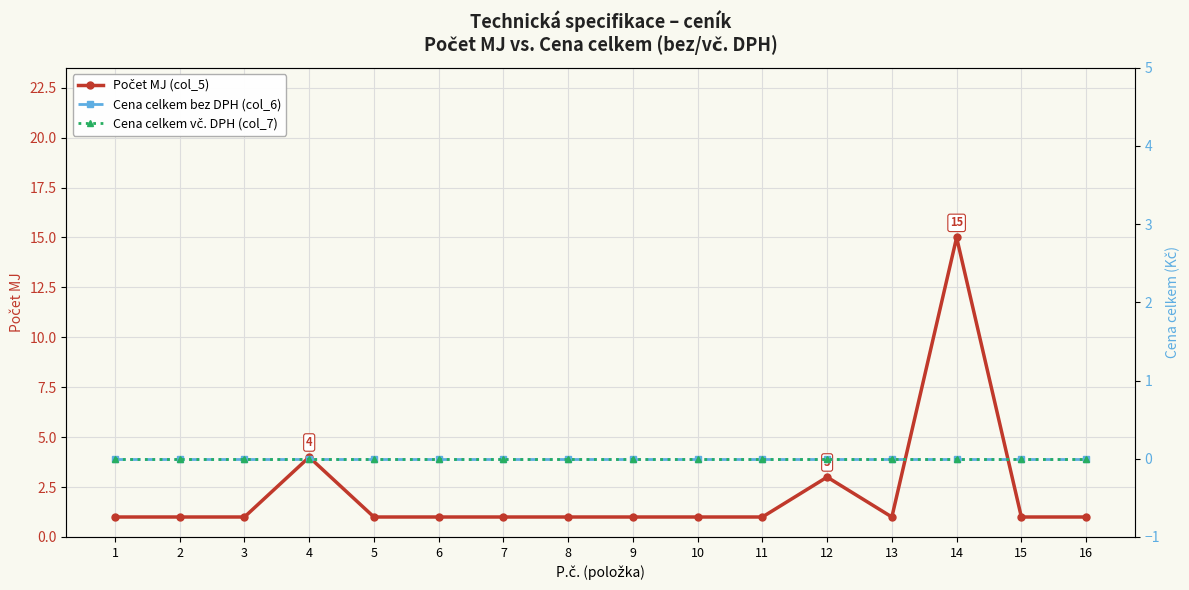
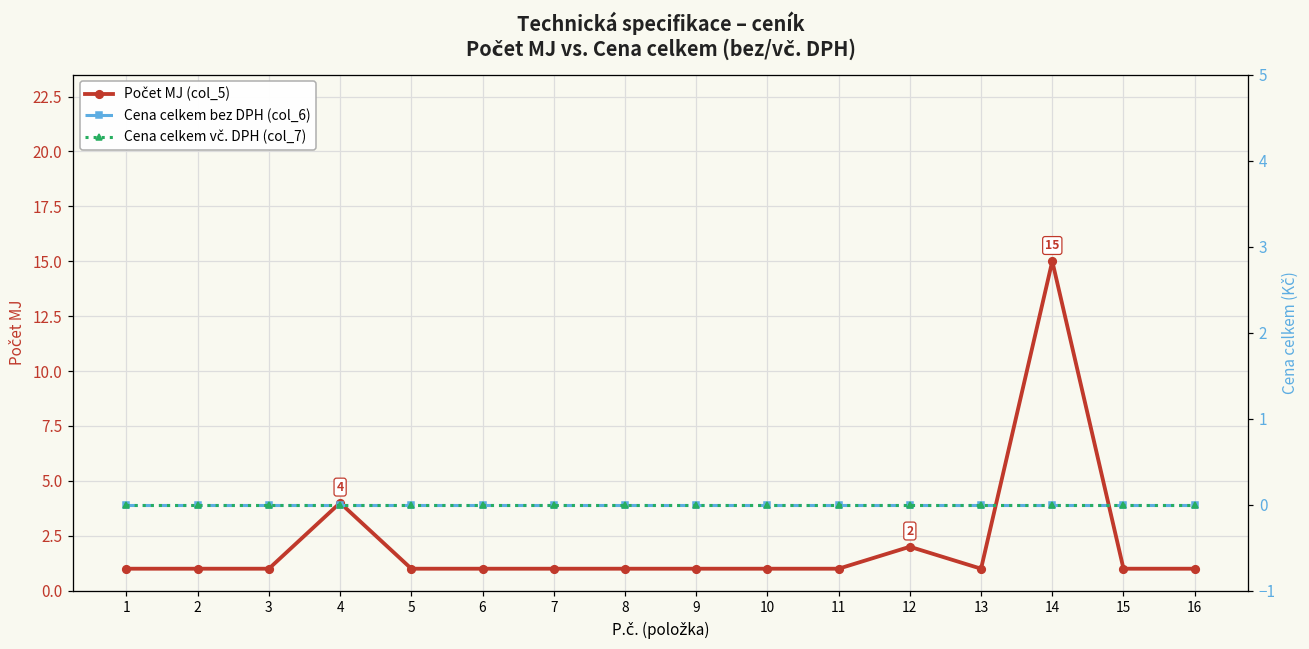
  {
    "Počet MJ (col_5)": {
-     "12": 3
+     "12": 2
    }
  }
